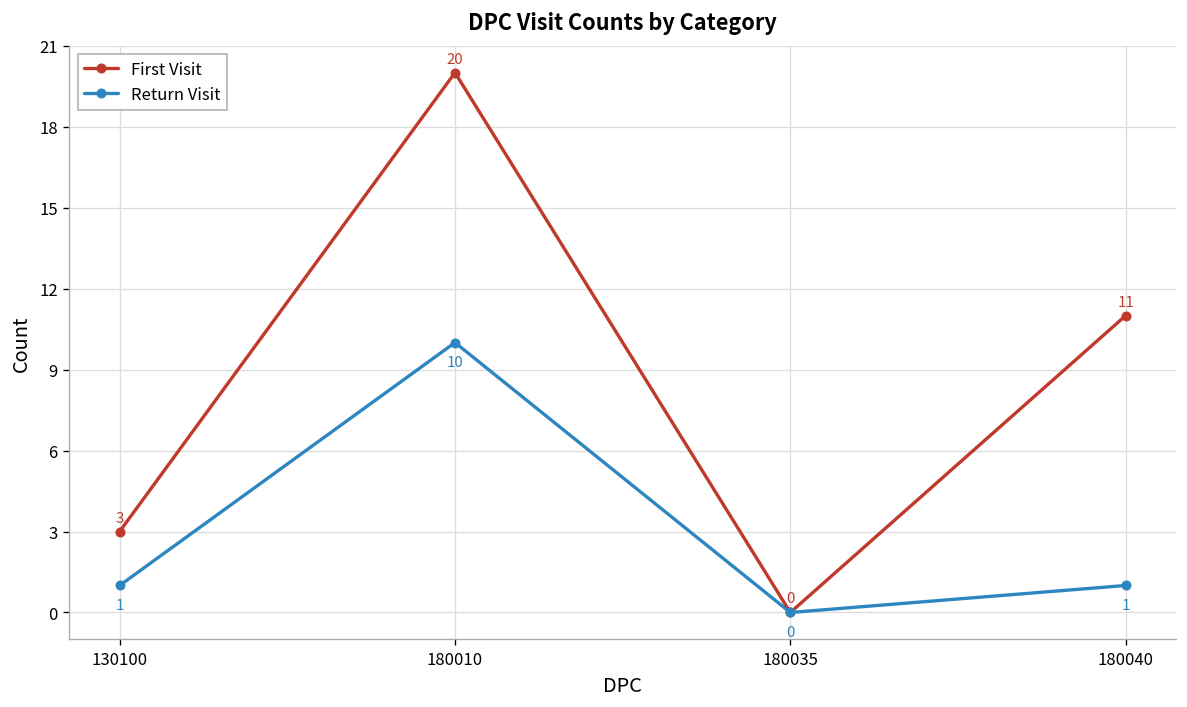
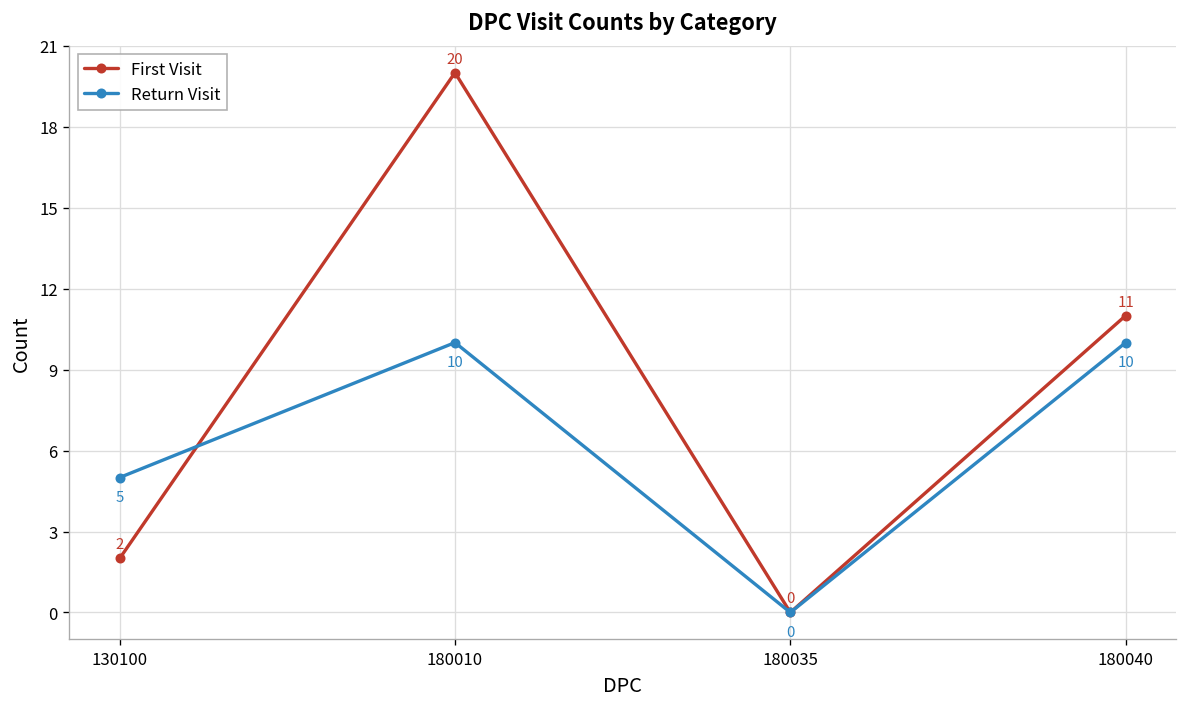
  {
    "First Visit": {
-     "130100": 3,
+     "130100": 2,
      "180010": 20,
      "180040": 11
    },
    "Return Visit": {
-     "130100": 1,
+     "130100": 5,
      "180010": 10,
-     "180040": 1
+     "180040": 10
    }
  }
